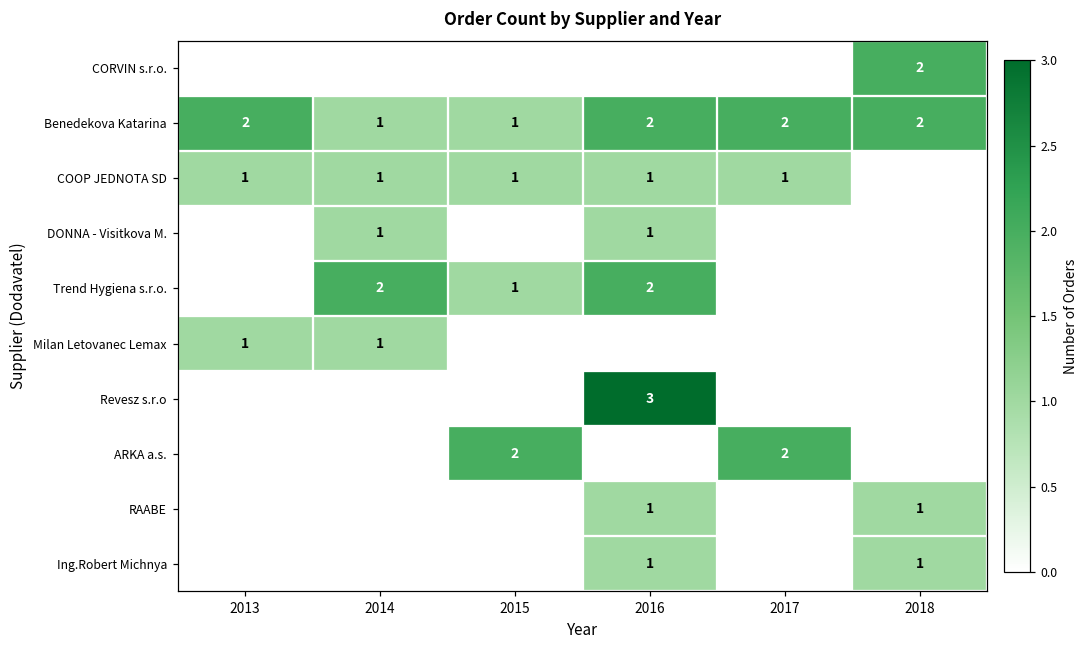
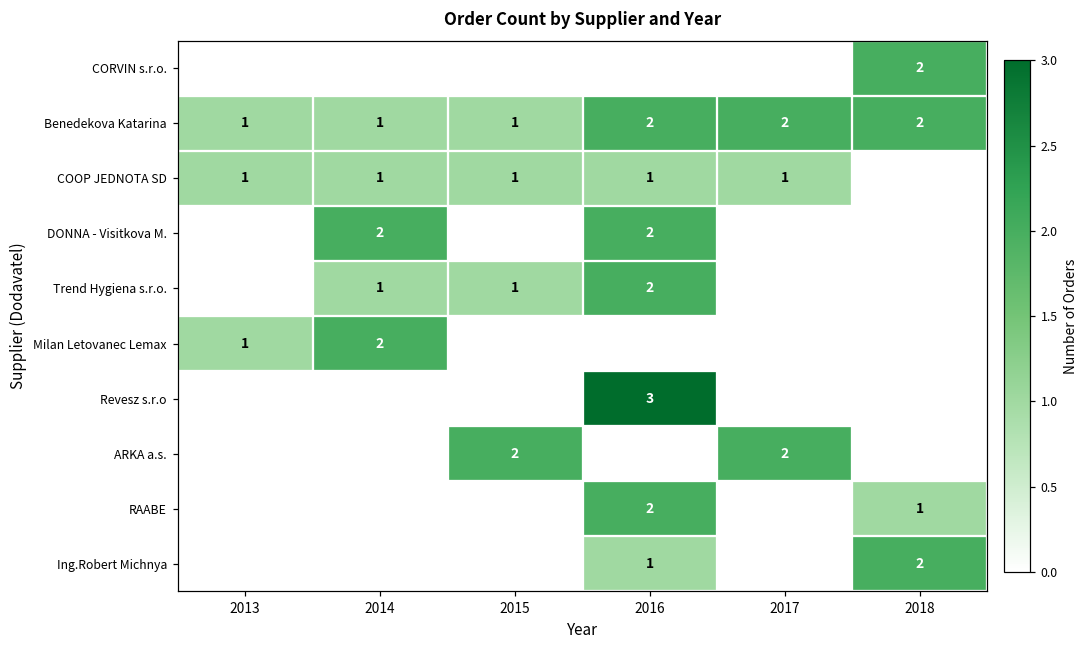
  {
    "CORVIN s.r.o.": {
      "2018": 2
    },
    "Benedekova Katarina": {
-     "2013": 2,
+     "2013": 1,
      "2014": 1,
      "2015": 1,
      "2016": 2,
      "2017": 2,
      "2018": 2
    },
    "COOP JEDNOTA SD": {
      "2013": 1,
      "2014": 1,
      "2015": 1,
      "2016": 1,
      "2017": 1
    },
    "DONNA - Visitkova M.": {
-     "2014": 1,
-     "2016": 1
+     "2014": 2,
+     "2016": 2
    },
    "Trend Hygiena s.r.o.": {
-     "2014": 2,
+     "2014": 1,
      "2015": 1,
      "2016": 2
    },
    "Milan Letovanec Lemax": {
      "2013": 1,
-     "2014": 1
+     "2014": 2
    },
    "Revesz s.r.o": {
      "2016": 3
    },
    "ARKA a.s.": {
      "2015": 2,
      "2017": 2
    },
    "RAABE": {
-     "2016": 1,
+     "2016": 2,
      "2018": 1
    },
    "Ing.Robert Michnya": {
      "2016": 1,
-     "2018": 1
+     "2018": 2
    }
  }
